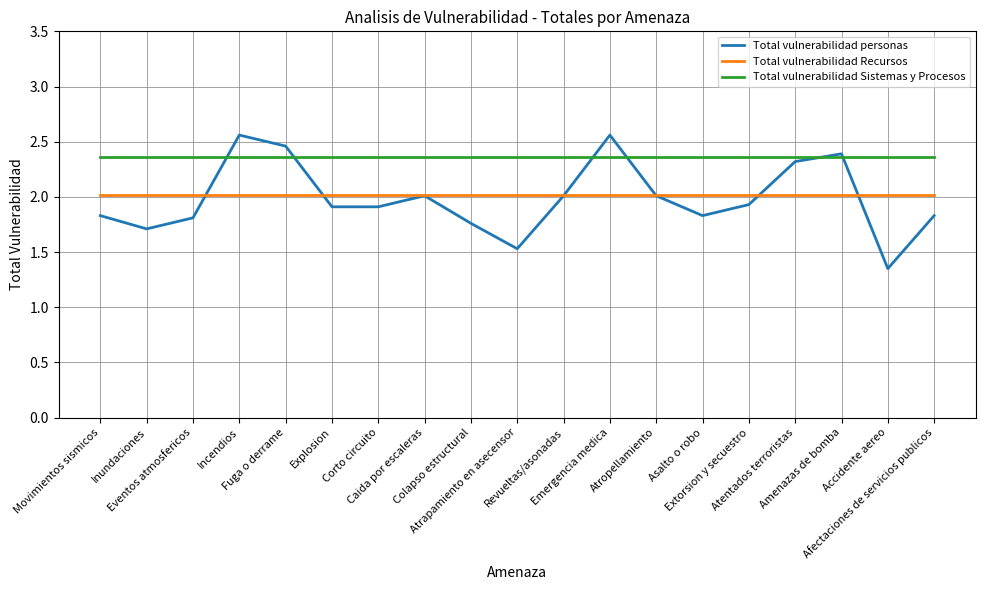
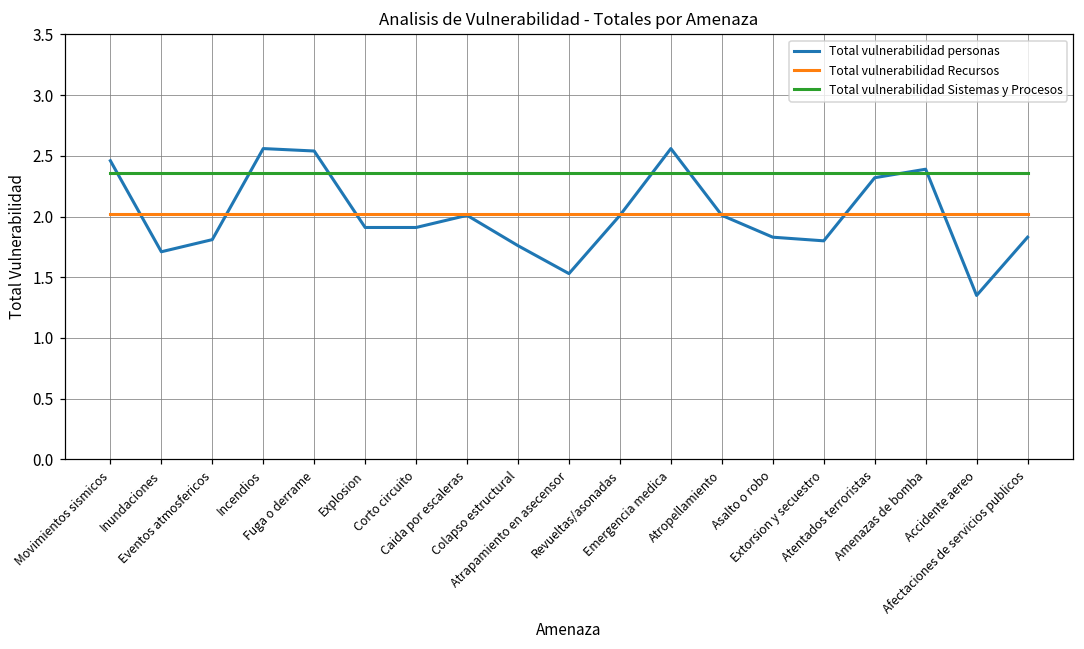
  {
    "Total vulnerabilidad personas": {
-     "Movimientos sismicos": 1.83,
+     "Movimientos sismicos": 2.46,
      "Inundaciones": 1.71,
      "Eventos atmosfericos": 1.81,
      "Incendios": 2.56,
-     "Fuga o derrame": 2.46,
+     "Fuga o derrame": 2.54,
      "Explosion": 1.91,
      "Corto circuito": 1.91,
      "Colapso estructural": 1.76,
      "Atrapamiento en asecensor": 1.53,
      "Emergencia medica": 2.56,
      "Asalto o robo": 1.83,
-     "Extorsion y secuestro": 1.93,
+     "Extorsion y secuestro": 1.80,
      "Atentados terroristas": 2.32,
      "Amenazas de bomba": 2.39,
      "Accidente aereo": 1.35,
      "Afectaciones de servicios publicos": 1.83
    },
    "Total vulnerabilidad Recursos": {
      "Movimientos sismicos": 2.02,
      "Inundaciones": 2.02,
      "Eventos atmosfericos": 2.02,
      "Incendios": 2.02,
      "Fuga o derrame": 2.02,
      "Explosion": 2.02,
      "Corto circuito": 2.02,
      "Colapso estructural": 2.02,
      "Atrapamiento en asecensor": 2.02,
      "Emergencia medica": 2.02,
      "Asalto o robo": 2.02,
      "Extorsion y secuestro": 2.02,
      "Atentados terroristas": 2.02,
      "Amenazas de bomba": 2.02,
      "Accidente aereo": 2.02,
      "Afectaciones de servicios publicos": 2.02
    },
    "Total vulnerabilidad Sistemas y Procesos": {
      "Movimientos sismicos": 2.36,
      "Inundaciones": 2.36,
      "Eventos atmosfericos": 2.36,
      "Incendios": 2.36,
      "Fuga o derrame": 2.36,
      "Explosion": 2.36,
      "Corto circuito": 2.36,
      "Caida por escaleras": 2.36,
      "Colapso estructural": 2.36,
      "Atrapamiento en asecensor": 2.36,
      "Revueltas/asonadas": 2.36,
      "Emergencia medica": 2.36,
      "Atropellamiento": 2.36,
      "Asalto o robo": 2.36,
      "Extorsion y secuestro": 2.36,
      "Atentados terroristas": 2.36,
      "Amenazas de bomba": 2.36,
      "Accidente aereo": 2.36,
      "Afectaciones de servicios publicos": 2.36
    }
  }
